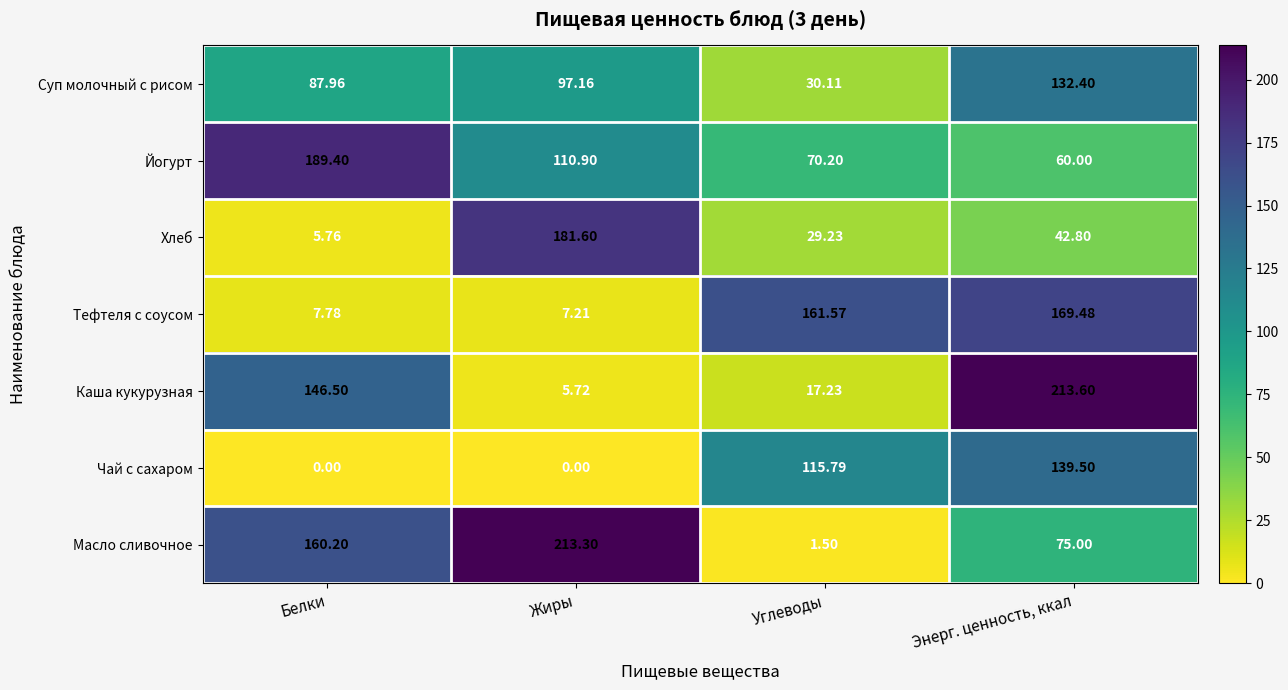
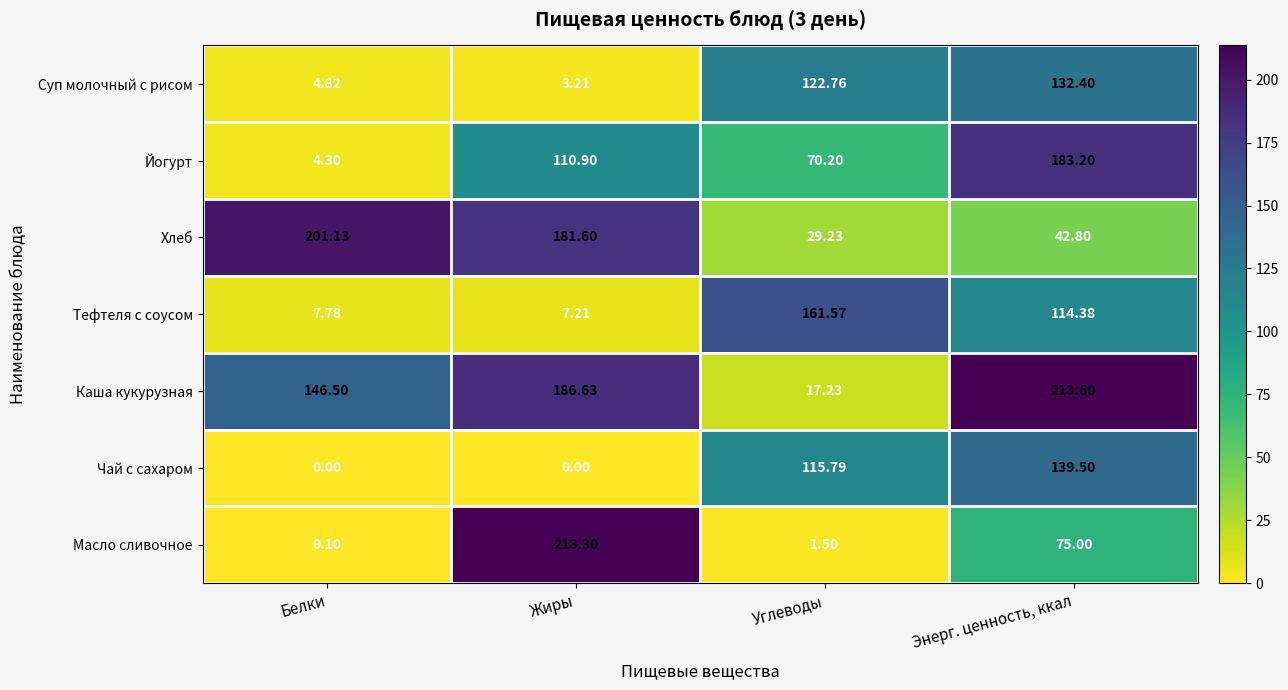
  {
    "Суп молочный с рисом": {
-     "Белки": 87.96,
-     "Жиры": 97.16,
-     "Углеводы": 30.11,
+     "Белки": 4.82,
+     "Жиры": 3.21,
+     "Углеводы": 122.76,
      "Энерг. ценность, ккал": 132.40
    },
    "Йогурт": {
-     "Белки": 189.40,
+     "Белки": 4.30,
      "Жиры": 110.90,
      "Углеводы": 70.20,
-     "Энерг. ценность, ккал": 60.00
+     "Энерг. ценность, ккал": 183.20
    },
    "Хлеб": {
-     "Белки": 5.76,
+     "Белки": 201.13,
      "Жиры": 181.60,
      "Углеводы": 29.23,
      "Энерг. ценность, ккал": 42.80
    },
    "Тефтеля с соусом": {
      "Белки": 7.78,
      "Жиры": 7.21,
      "Углеводы": 161.57,
-     "Энерг. ценность, ккал": 169.48
+     "Энерг. ценность, ккал": 114.38
    },
    "Каша кукурузная": {
      "Белки": 146.50,
-     "Жиры": 5.72,
+     "Жиры": 186.63,
      "Углеводы": 17.23,
      "Энерг. ценность, ккал": 213.60
    },
    "Чай с сахаром": {
      "Белки": 0.00,
      "Жиры": 0.00,
      "Углеводы": 115.79,
      "Энерг. ценность, ккал": 139.50
    },
    "Масло сливочное": {
-     "Белки": 160.20,
+     "Белки": 0.10,
      "Жиры": 213.30,
      "Углеводы": 1.50,
      "Энерг. ценность, ккал": 75.00
    }
  }
